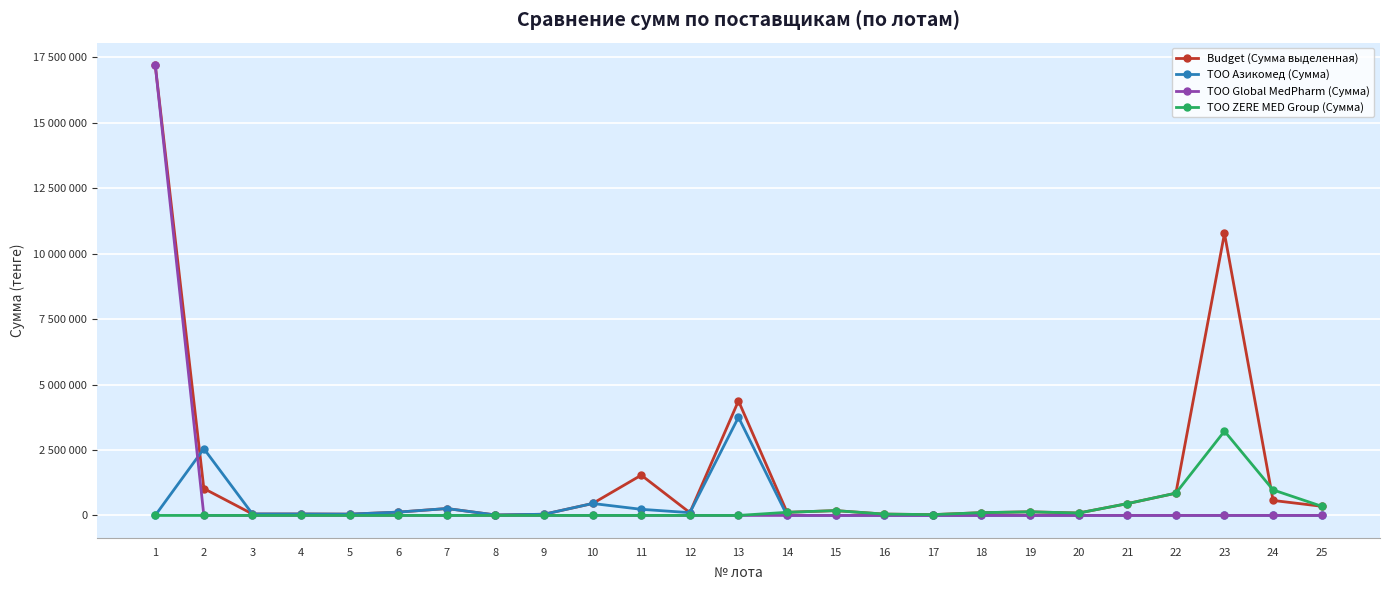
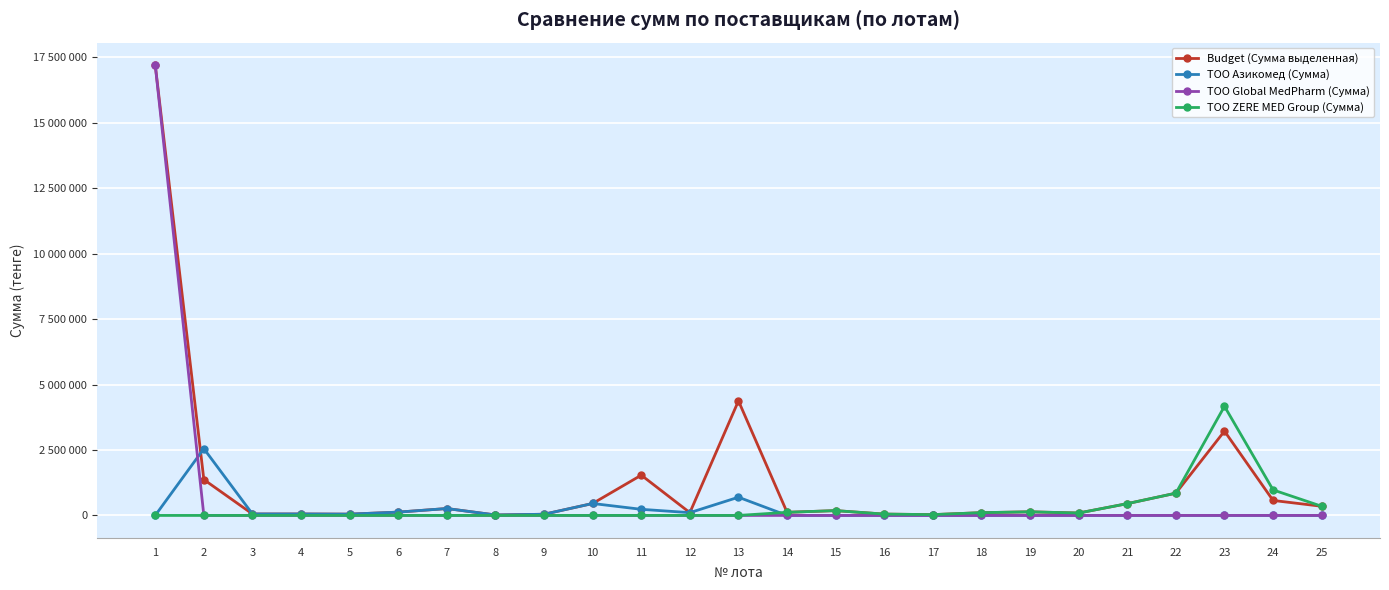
  {
    "Budget (Сумма выделенная)": {
-     "2": 1000000,
+     "2": 1400000,
      "11": 1500000,
      "13": 4400000,
-     "23": 10800000,
+     "23": 3200000,
      "24": 600000
    },
    "ТОО Азикомед (Сумма)": {
      "2": 2600000,
      "11": 200000,
-     "13": 3800000
+     "13": 700000
    },
    "ТОО ZERE MED Group (Сумма)": {
-     "23": 3200000,
+     "23": 4200000,
      "24": 1000000
    }
  }
